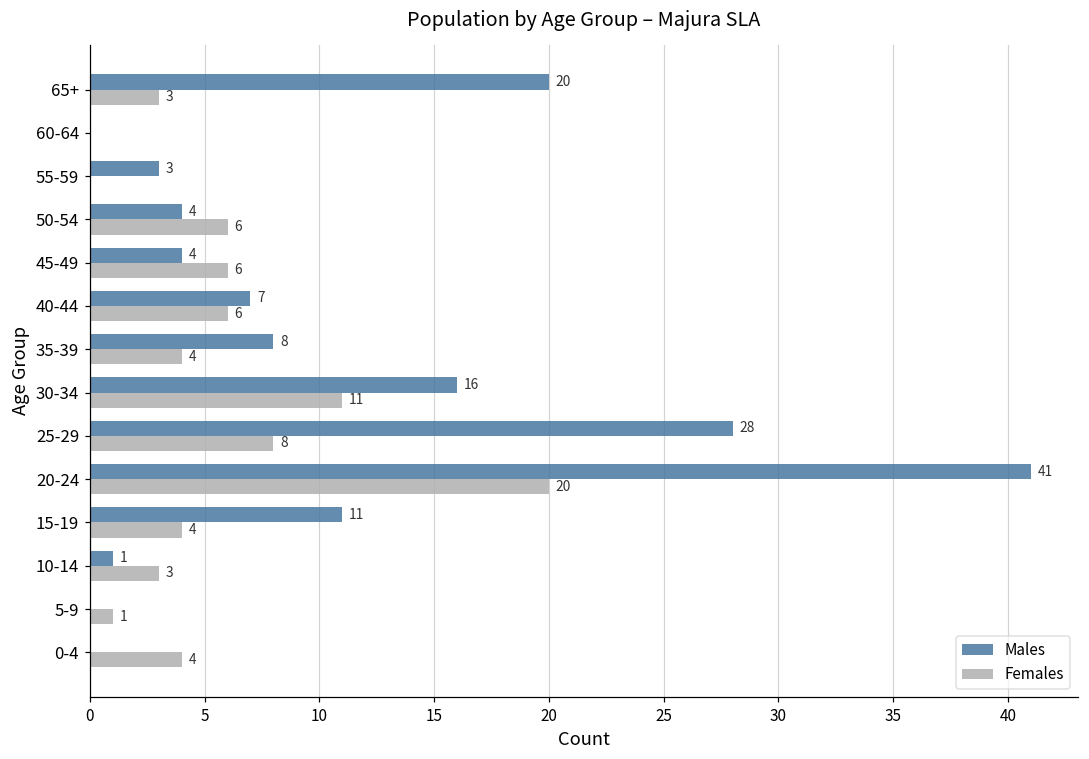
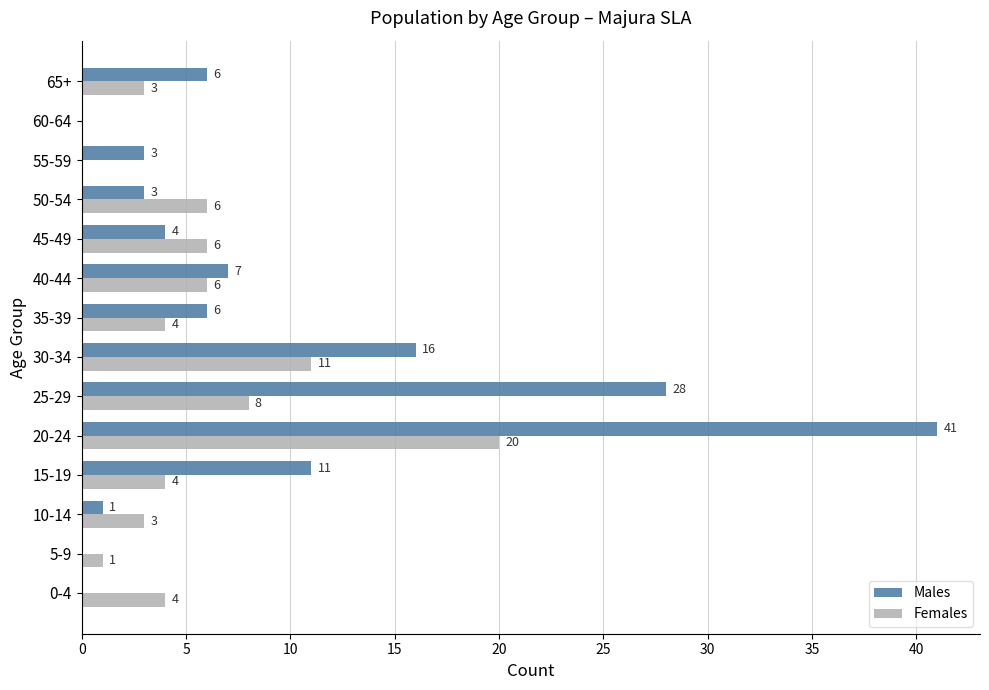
  {
    "Males": {
-     "65+": 20,
+     "65+": 6,
      "55-59": 3,
-     "50-54": 4,
+     "50-54": 3,
      "45-49": 4,
      "40-44": 7,
-     "35-39": 8,
+     "35-39": 6,
      "30-34": 16,
      "25-29": 28,
      "20-24": 41,
      "15-19": 11,
      "10-14": 1
    },
    "Females": {
      "65+": 3,
      "50-54": 6,
      "45-49": 6,
      "40-44": 6,
      "35-39": 4,
      "30-34": 11,
      "25-29": 8,
      "20-24": 20,
      "15-19": 4,
      "10-14": 3,
      "5-9": 1,
      "0-4": 4
    }
  }
